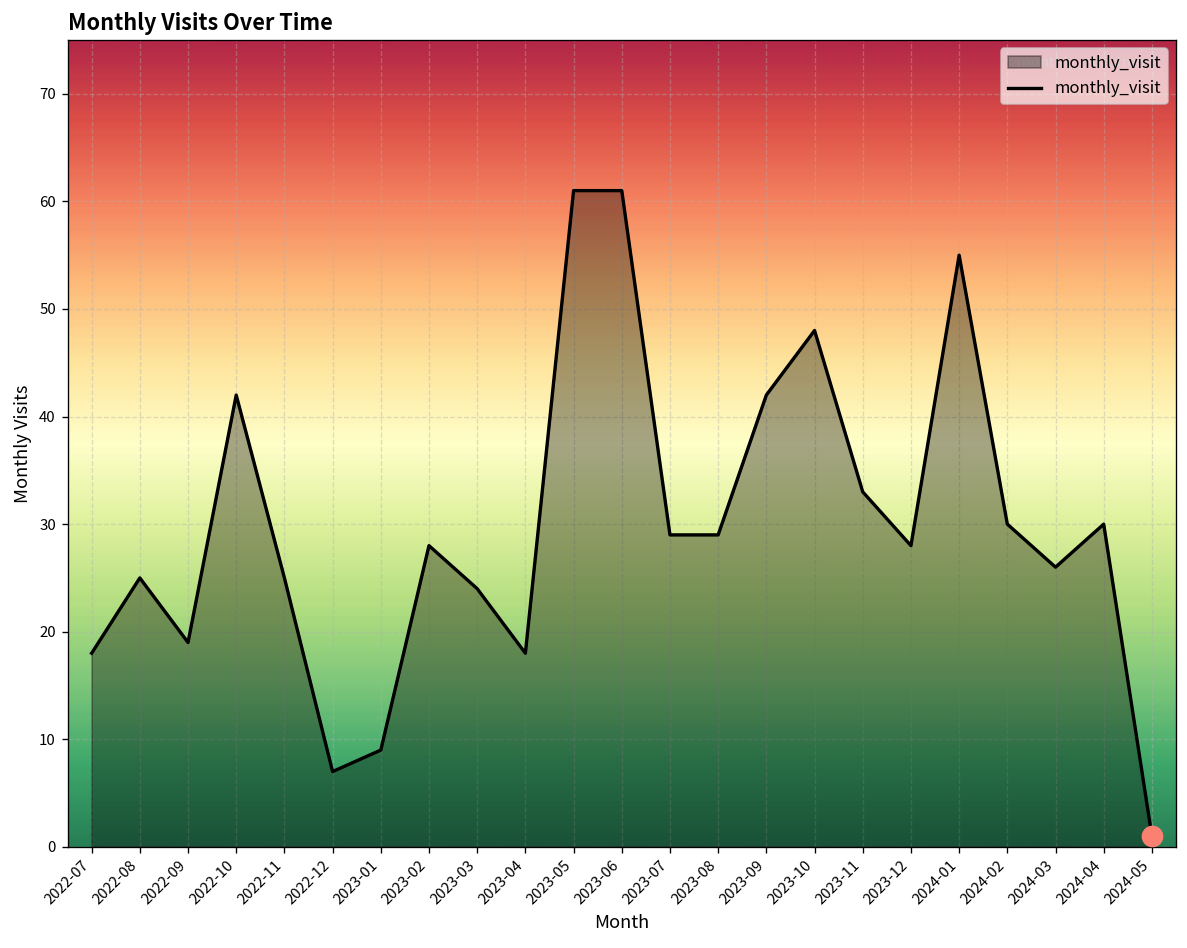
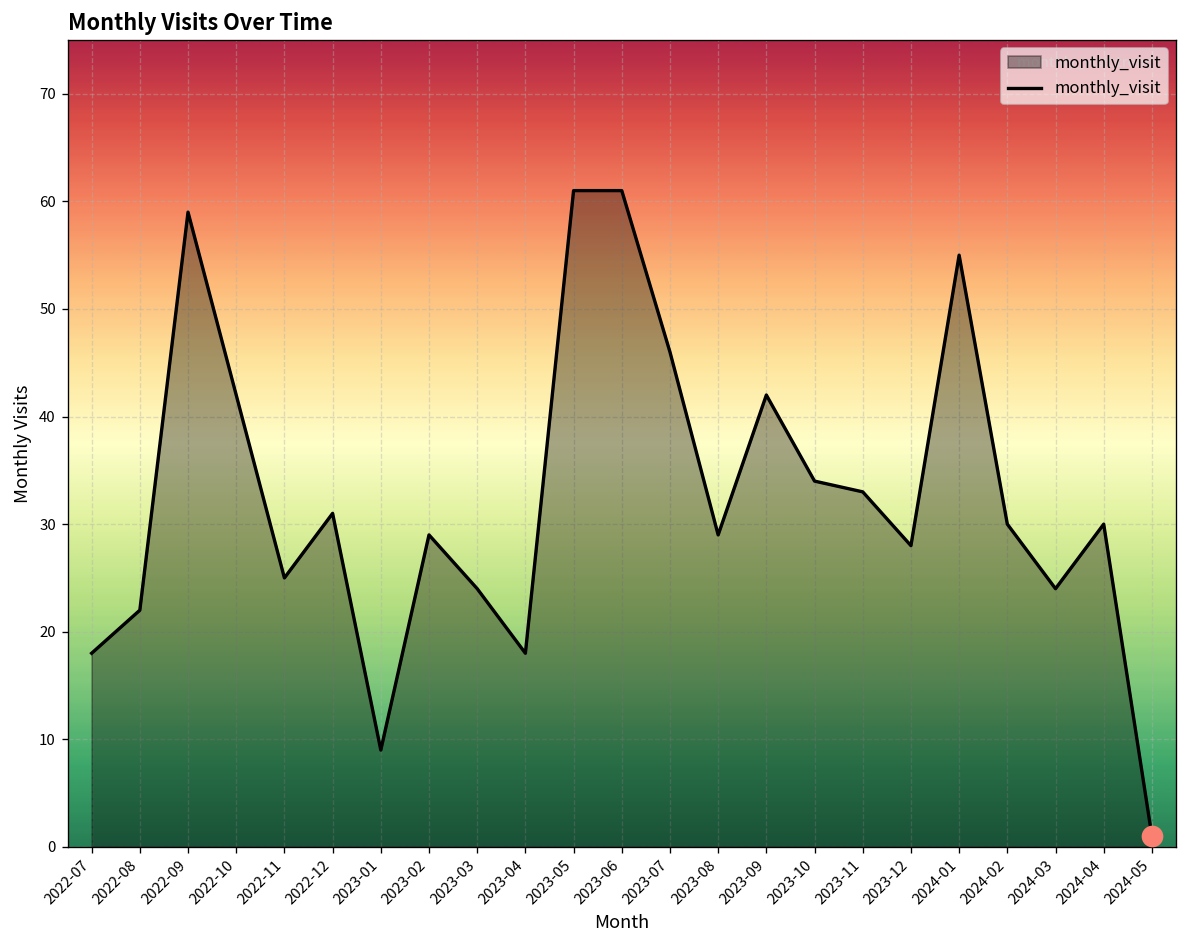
  {
    "monthly_visit": {
      "2022-07": 18,
-     "2022-08": 25,
-     "2022-09": 19,
+     "2022-08": 22,
+     "2022-09": 59,
      "2022-10": 42,
      "2022-11": 25,
-     "2022-12": 7,
+     "2022-12": 31,
      "2023-01": 9,
-     "2023-02": 28,
+     "2023-02": 29,
      "2023-03": 24,
      "2023-04": 18,
      "2023-05": 61,
      "2023-06": 61,
-     "2023-07": 29,
+     "2023-07": 46,
      "2023-08": 29,
      "2023-09": 42,
-     "2023-10": 48,
+     "2023-10": 34,
      "2023-11": 33,
      "2023-12": 28,
      "2024-01": 55,
      "2024-02": 30,
-     "2024-03": 26,
+     "2024-03": 24,
      "2024-04": 30
    }
  }
